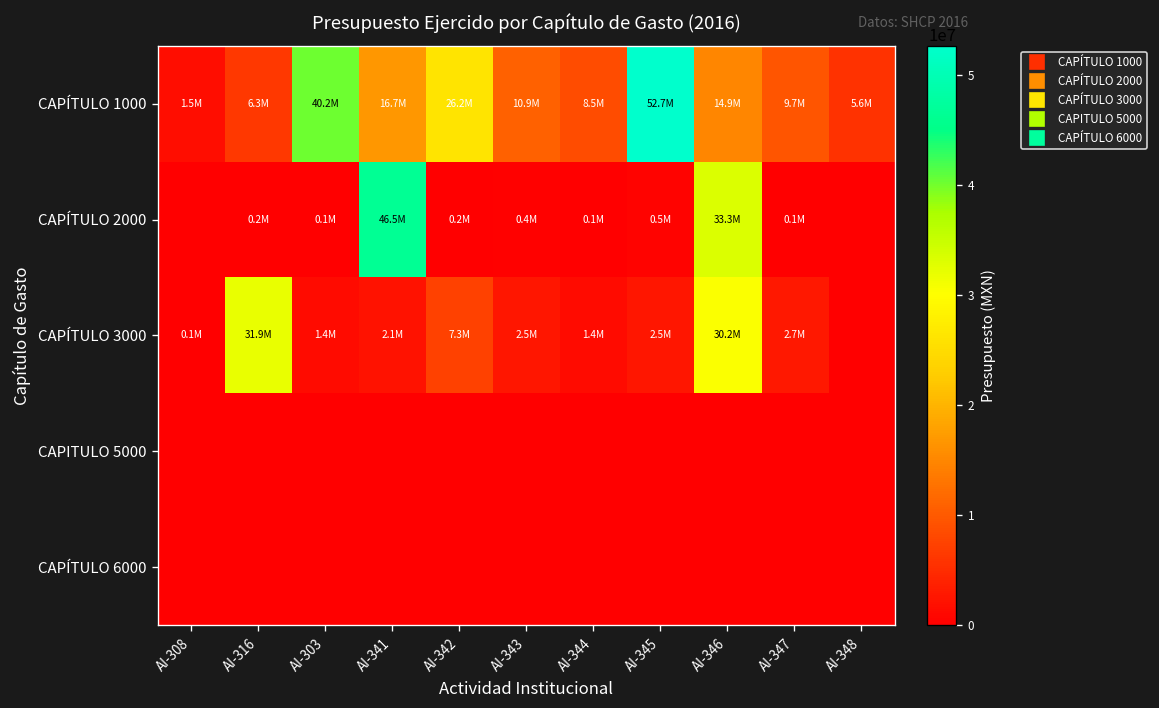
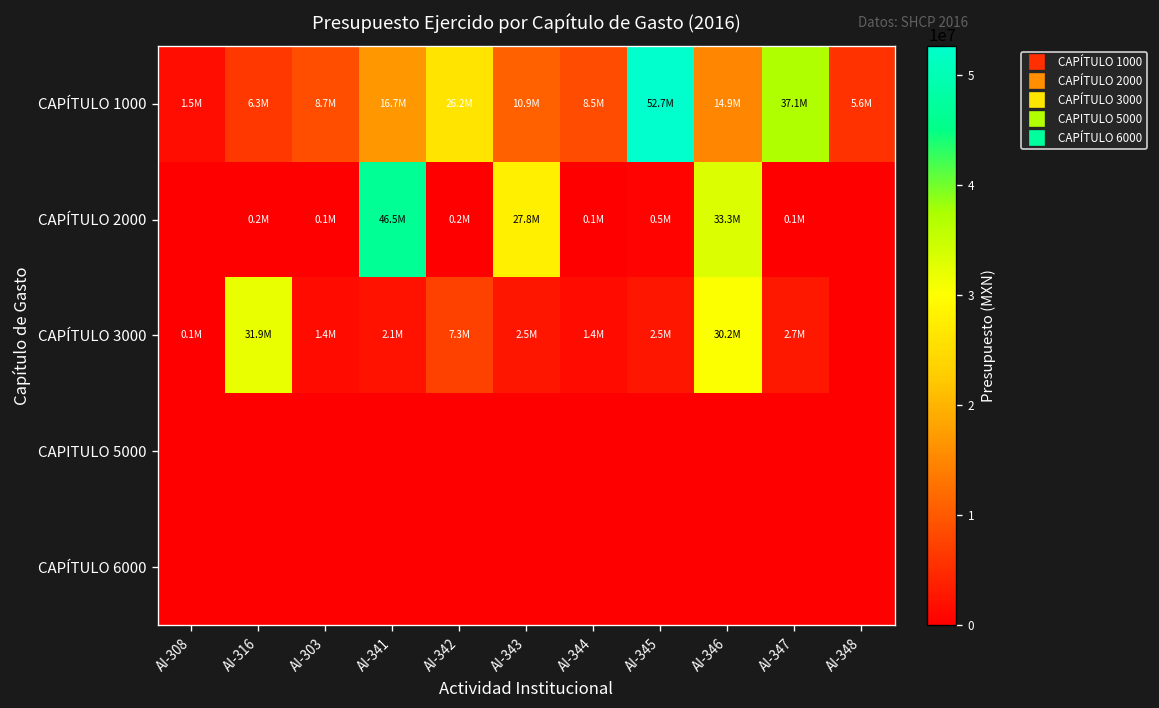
  {
    "CAPÍTULO 1000": {
      "AI-308": "1.5M",
      "AI-316": "6.3M",
-     "AI-303": "40.2M",
+     "AI-303": "8.7M",
      "AI-341": "16.7M",
      "AI-342": "26.2M",
      "AI-343": "10.9M",
      "AI-344": "8.5M",
      "AI-345": "52.7M",
      "AI-346": "14.9M",
-     "AI-347": "9.7M",
+     "AI-347": "37.1M",
      "AI-348": "5.6M"
    },
    "CAPÍTULO 2000": {
      "AI-316": "0.2M",
      "AI-303": "0.1M",
      "AI-341": "46.5M",
      "AI-342": "0.2M",
-     "AI-343": "0.4M",
+     "AI-343": "27.8M",
      "AI-344": "0.1M",
      "AI-345": "0.5M",
      "AI-346": "33.3M",
      "AI-347": "0.1M"
    },
    "CAPÍTULO 3000": {
      "AI-308": "0.1M",
      "AI-316": "31.9M",
      "AI-303": "1.4M",
      "AI-341": "2.1M",
      "AI-342": "7.3M",
      "AI-343": "2.5M",
      "AI-344": "1.4M",
      "AI-345": "2.5M",
      "AI-346": "30.2M",
      "AI-347": "2.7M"
    }
  }
